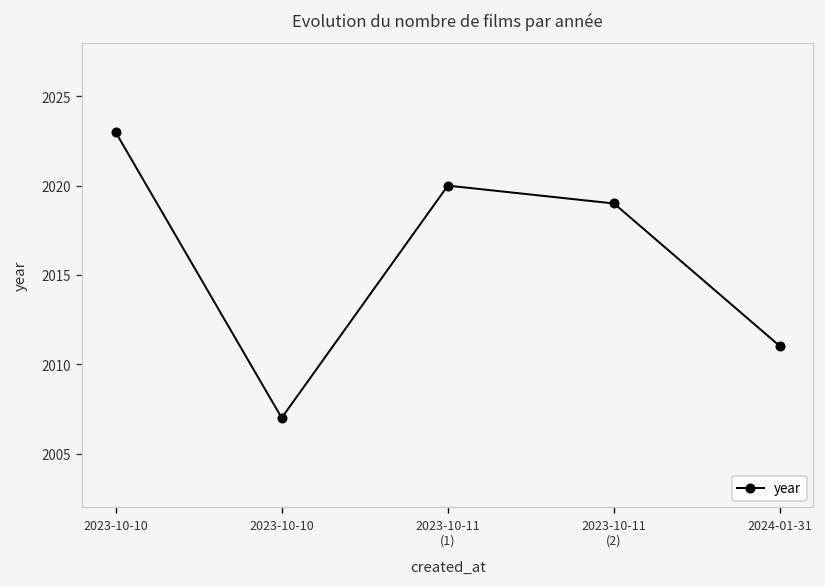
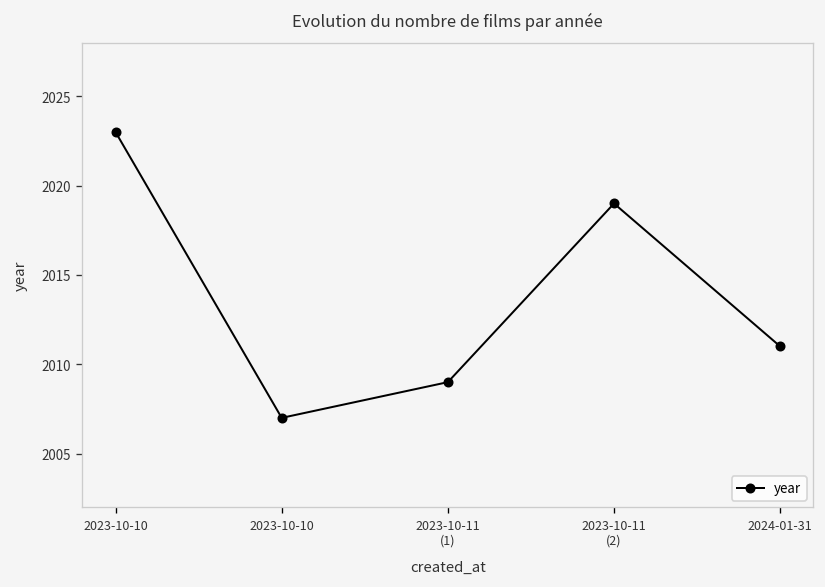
  {
-   "2023-10-11 (1)": 2020,
+   "2023-10-11 (1)": 2009,
    "2023-10-11 (2)": 2019,
    "2024-01-31": 2011
  }
